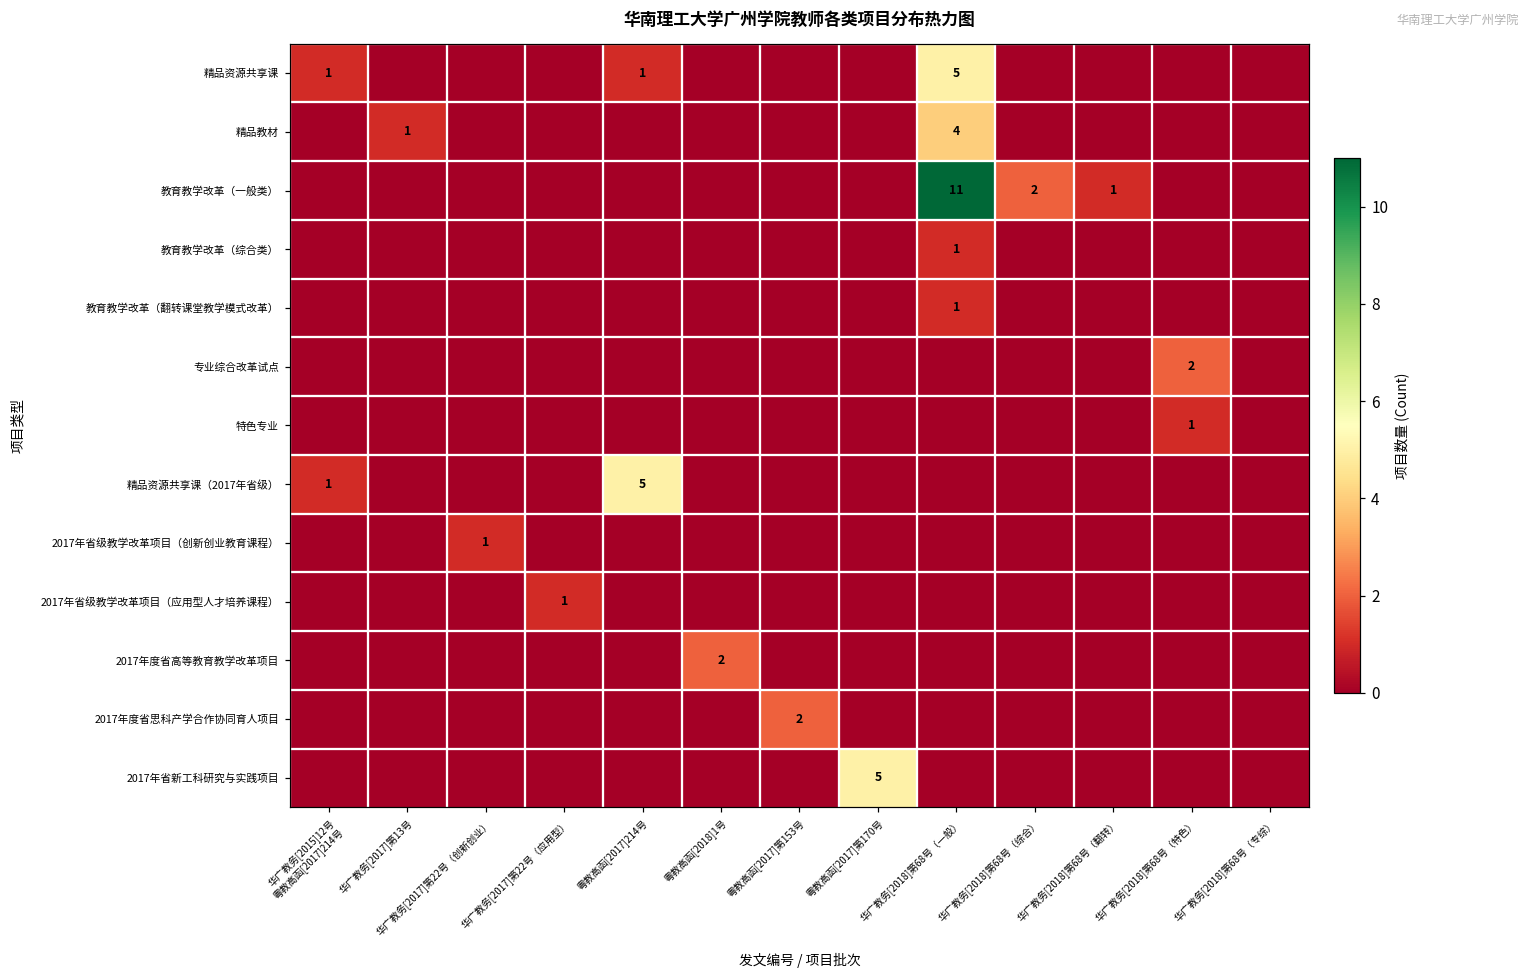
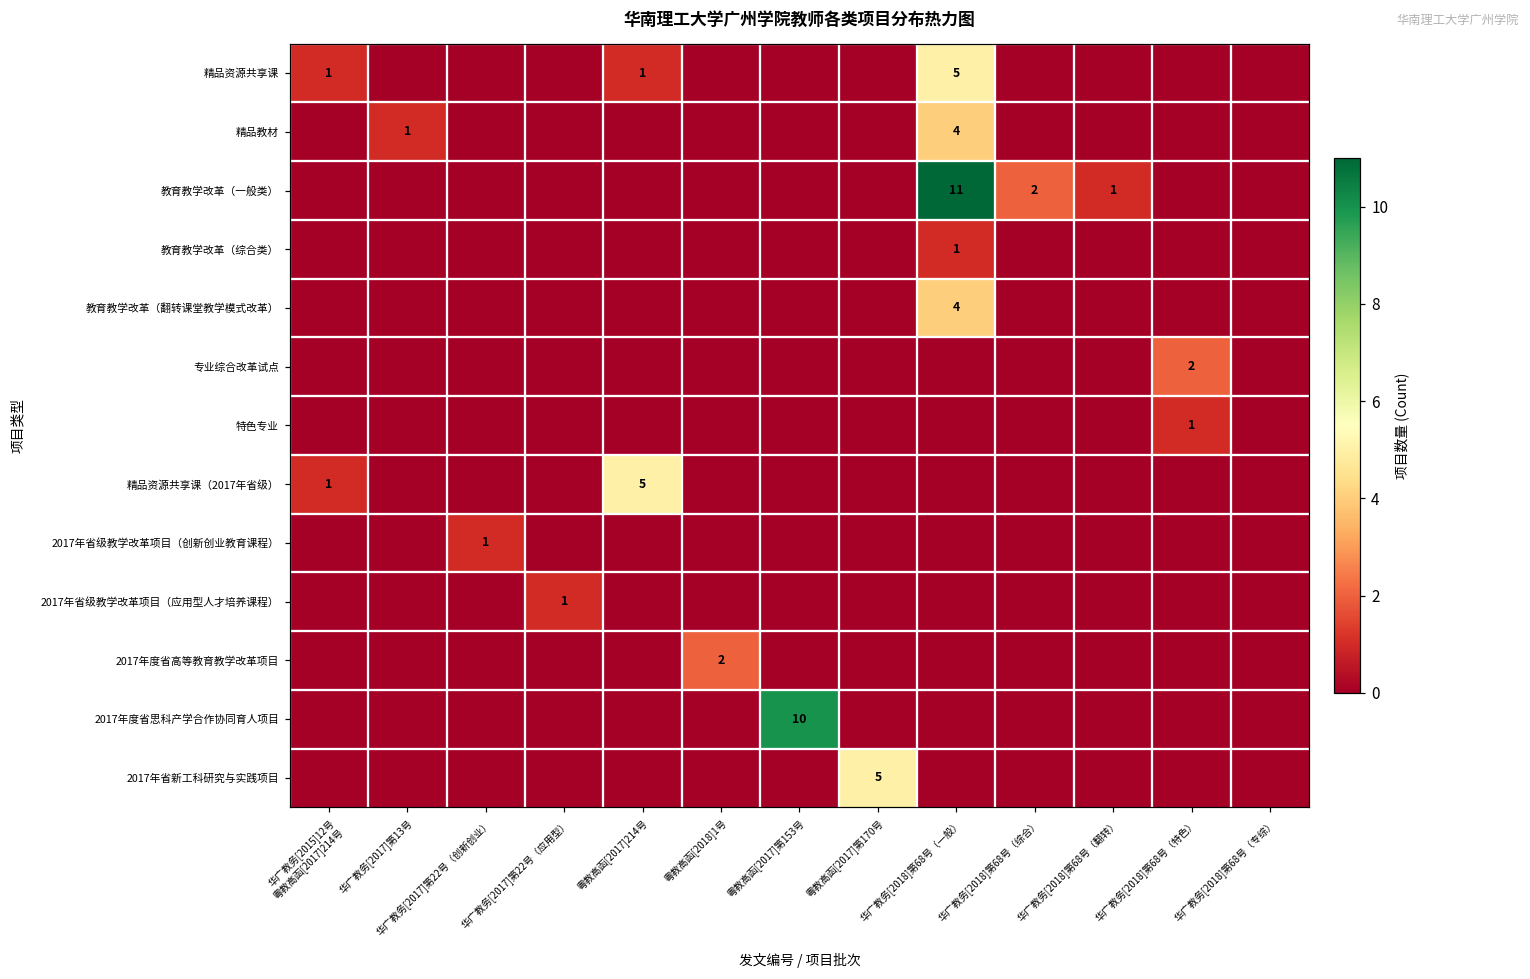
  {
    "精品资源共享课": {
      "华广教务[2015]12号 粤教高函[2017]214号": 1,
      "粤教高函[2017]214号": 1,
      "华广教务[2018]第68号（一般）": 5
    },
    "精品教材": {
      "华广教务[2017]第13号": 1,
      "华广教务[2018]第68号（一般）": 4
    },
    "教育教学改革（一般类）": {
      "华广教务[2018]第68号（一般）": 11,
      "华广教务[2018]第68号（综合）": 2,
      "华广教务[2018]第68号（翻转）": 1
    },
    "教育教学改革（综合类）": {
      "华广教务[2018]第68号（一般）": 1
    },
    "教育教学改革（翻转课堂教学模式改革）": {
-     "华广教务[2018]第68号（一般）": 1
+     "华广教务[2018]第68号（一般）": 4
    },
    "专业综合改革试点": {
      "华广教务[2018]第68号（特色）": 2
    },
    "特色专业": {
      "华广教务[2018]第68号（特色）": 1
    },
    "精品资源共享课（2017年省级）": {
      "华广教务[2015]12号 粤教高函[2017]214号": 1,
      "粤教高函[2017]214号": 5
    },
    "2017年省级教学改革项目（创新创业教育课程）": {
      "华广教务[2017]第22号（创新创业）": 1
    },
    "2017年省级教学改革项目（应用型人才培养课程）": {
      "华广教务[2017]第22号（应用型）": 1
    },
    "2017年度省高等教育教学改革项目": {
      "粤教高函[2018]1号": 2
    },
    "2017年度省思科产学合作协同育人项目": {
-     "粤教高函[2017]第153号": 2
+     "粤教高函[2017]第153号": 10
    },
    "2017年省新工科研究与实践项目": {
      "粤教高函[2017]第170号": 5
    }
  }
